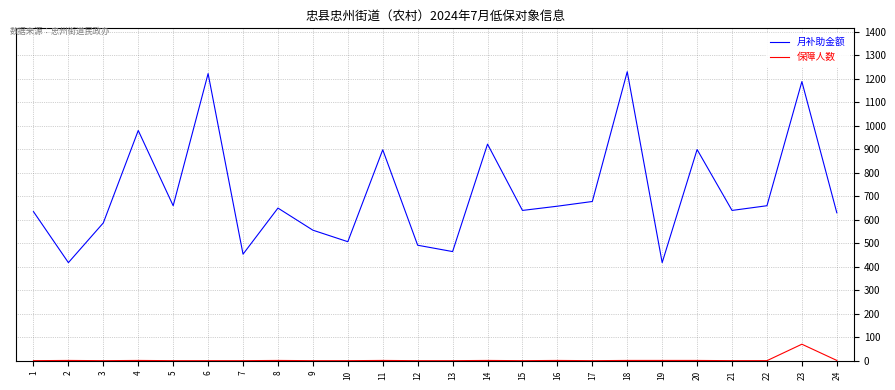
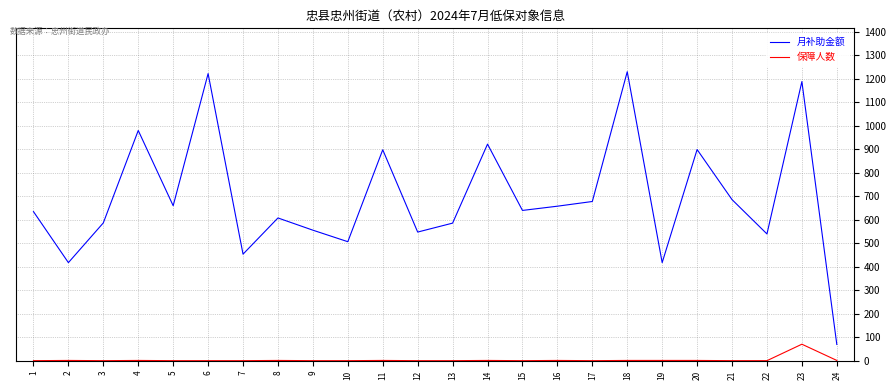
  {
    "月补助金额": {
      "1": 640,
      "2": 420,
      "3": 590,
      "4": 980,
      "5": 660,
      "6": 1220,
      "7": 450,
-     "8": 650,
+     "8": 610,
      "9": 560,
      "10": 510,
      "11": 900,
-     "12": 490,
-     "13": 470,
+     "12": 550,
+     "13": 590,
      "14": 920,
      "15": 640,
      "16": 660,
      "17": 680,
      "18": 1230,
      "19": 420,
      "20": 900,
-     "21": 640,
-     "22": 660,
+     "21": 690,
+     "22": 540,
      "23": 1190,
-     "24": 630
+     "24": 70
    },
    "保障人数": {
      "1": 0,
      "2": 0,
      "3": 0,
      "4": 0,
      "5": 0,
      "6": 0,
      "7": 0,
      "8": 0,
      "9": 0,
      "10": 0,
      "11": 0,
      "12": 0,
      "13": 0,
      "14": 0,
      "15": 0,
      "16": 0,
      "17": 0,
      "18": 0,
      "19": 0,
      "20": 0,
      "21": 0,
      "22": 0,
      "23": 70,
      "24": 0
    }
  }
